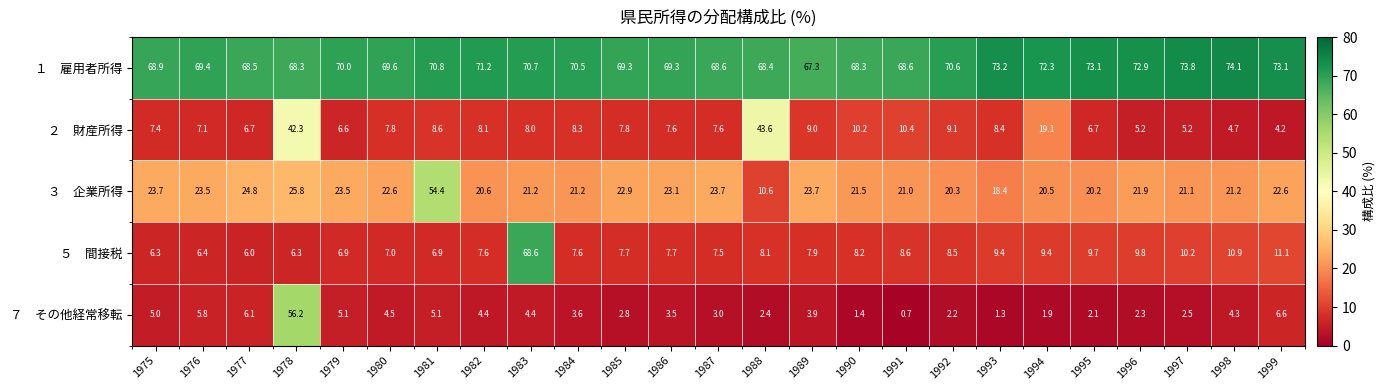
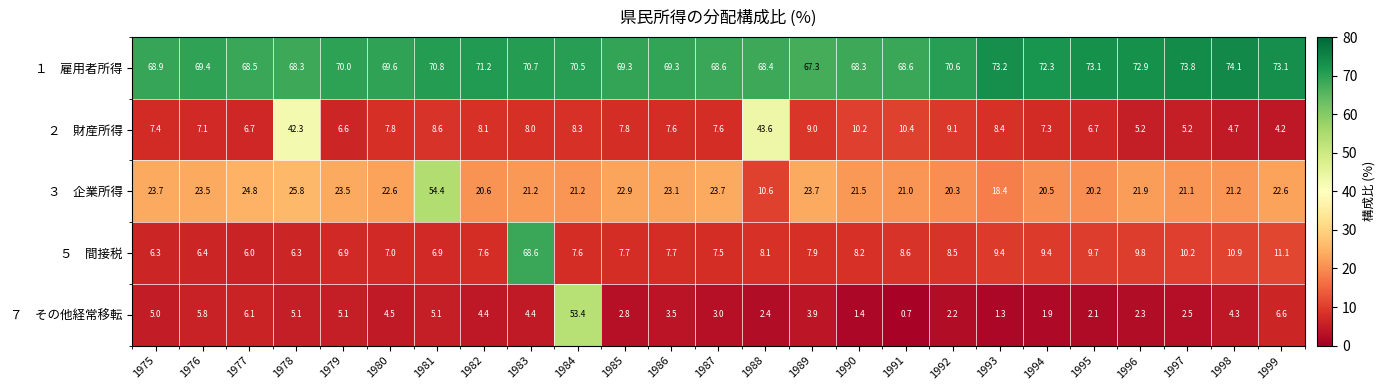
  {
    "１ 雇用者所得": {
      "1975": 68.9,
      "1976": 69.4,
      "1977": 68.5,
      "1978": 68.3,
      "1979": 70.0,
      "1980": 69.6,
      "1981": 70.8,
      "1982": 71.2,
      "1983": 70.7,
      "1984": 70.5,
      "1985": 69.3,
      "1986": 69.3,
      "1987": 68.6,
      "1988": 68.4,
      "1989": 67.3,
      "1990": 68.3,
      "1991": 68.6,
      "1992": 70.6,
      "1993": 73.2,
      "1994": 72.3,
      "1995": 73.1,
      "1996": 72.9,
      "1997": 73.8,
      "1998": 74.1,
      "1999": 73.1
    },
    "２ 財産所得": {
      "1975": 7.4,
      "1976": 7.1,
      "1977": 6.7,
      "1978": 42.3,
      "1979": 6.6,
      "1980": 7.8,
      "1981": 8.6,
      "1982": 8.1,
      "1983": 8.0,
      "1984": 8.3,
      "1985": 7.8,
      "1986": 7.6,
      "1987": 7.6,
      "1988": 43.6,
      "1989": 9.0,
      "1990": 10.2,
      "1991": 10.4,
      "1992": 9.1,
      "1993": 8.4,
-     "1994": 19.1,
+     "1994": 7.3,
      "1995": 6.7,
      "1996": 5.2,
      "1997": 5.2,
      "1998": 4.7,
      "1999": 4.2
    },
    "３ 企業所得": {
      "1975": 23.7,
      "1976": 23.5,
      "1977": 24.8,
      "1978": 25.8,
      "1979": 23.5,
      "1980": 22.6,
      "1981": 54.4,
      "1982": 20.6,
      "1983": 21.2,
      "1984": 21.2,
      "1985": 22.9,
      "1986": 23.1,
      "1987": 23.7,
      "1988": 10.6,
      "1989": 23.7,
      "1990": 21.5,
      "1991": 21.0,
      "1992": 20.3,
      "1993": 18.4,
      "1994": 20.5,
      "1995": 20.2,
      "1996": 21.9,
      "1997": 21.1,
      "1998": 21.2,
      "1999": 22.6
    },
    "５ 間接税": {
      "1975": 6.3,
      "1976": 6.4,
      "1977": 6.0,
      "1978": 6.3,
      "1979": 6.9,
      "1980": 7.0,
      "1981": 6.9,
      "1982": 7.6,
      "1983": 68.6,
      "1984": 7.6,
      "1985": 7.7,
      "1986": 7.7,
      "1987": 7.5,
      "1988": 8.1,
      "1989": 7.9,
      "1990": 8.2,
      "1991": 8.6,
      "1992": 8.5,
      "1993": 9.4,
      "1994": 9.4,
      "1995": 9.7,
      "1996": 9.8,
      "1997": 10.2,
      "1998": 10.9,
      "1999": 11.1
    },
    "７ その他経常移転": {
      "1975": 5.0,
      "1976": 5.8,
      "1977": 6.1,
-     "1978": 56.2,
+     "1978": 5.1,
      "1979": 5.1,
      "1980": 4.5,
      "1981": 5.1,
      "1982": 4.4,
      "1983": 4.4,
-     "1984": 3.6,
+     "1984": 53.4,
      "1985": 2.8,
      "1986": 3.5,
      "1987": 3.0,
      "1988": 2.4,
      "1989": 3.9,
      "1990": 1.4,
      "1991": 0.7,
      "1992": 2.2,
      "1993": 1.3,
      "1994": 1.9,
      "1995": 2.1,
      "1996": 2.3,
      "1997": 2.5,
      "1998": 4.3,
      "1999": 6.6
    }
  }
